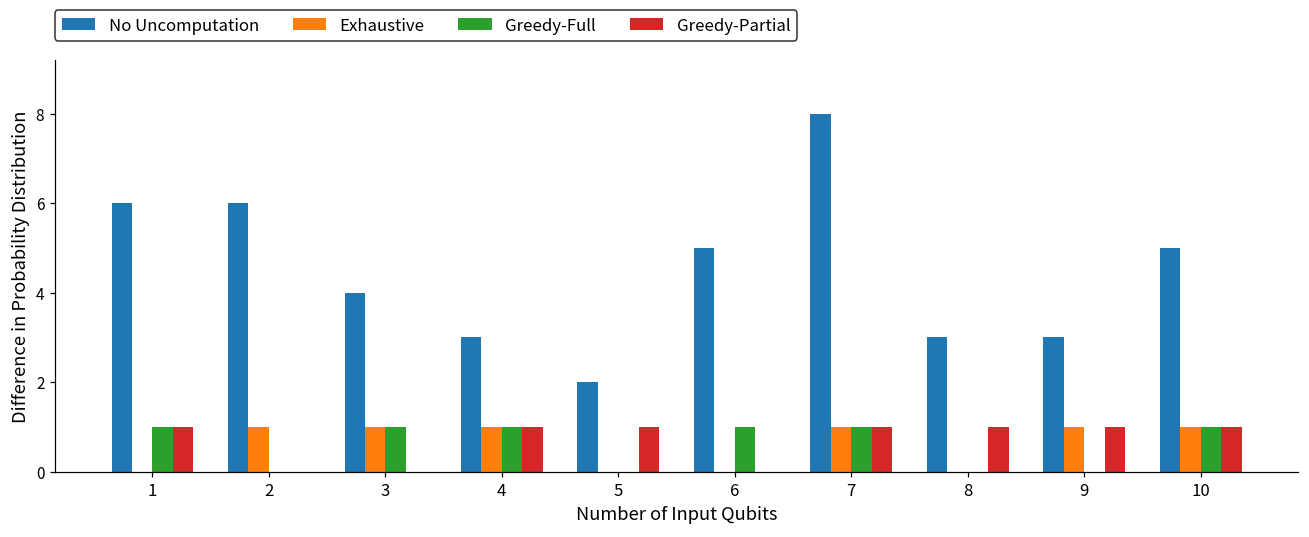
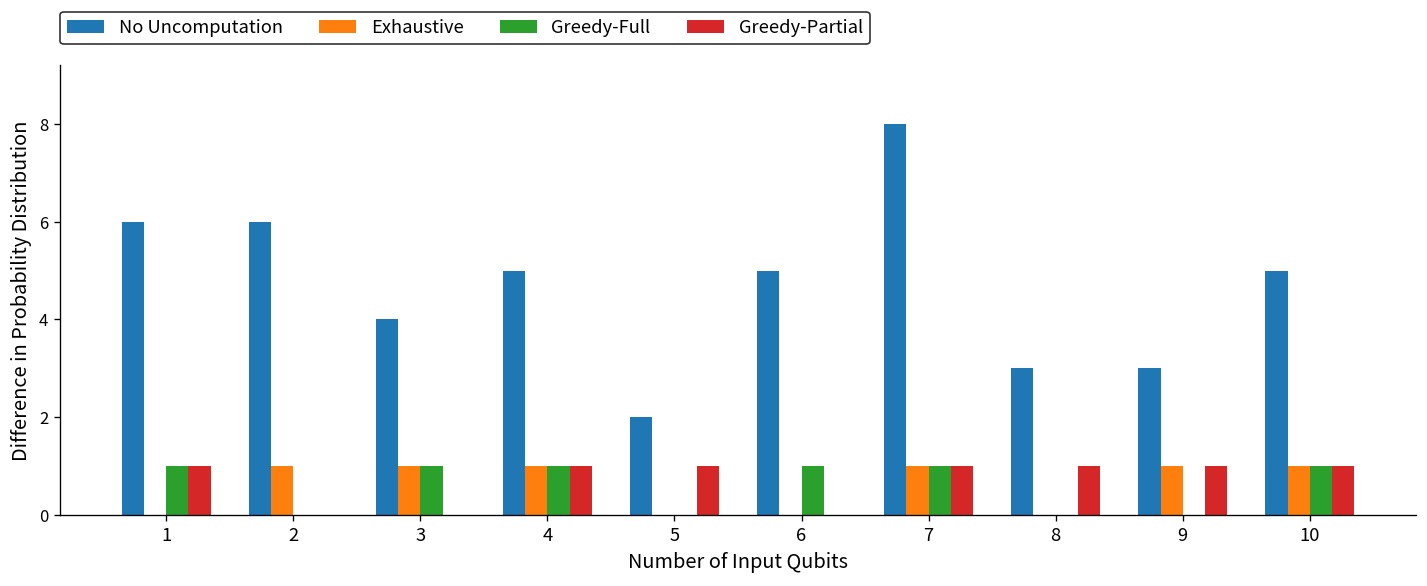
  {
    "No Uncomputation": {
      "1": 6,
      "2": 6,
      "3": 4,
-     "4": 3,
+     "4": 5,
      "5": 2,
      "6": 5,
      "7": 8,
      "8": 3,
      "9": 3,
      "10": 5
    },
    "Exhaustive": {
      "1": 0,
      "2": 1,
      "3": 1,
      "4": 1,
      "5": 0,
      "6": 0,
      "7": 1,
      "8": 0,
      "9": 1,
      "10": 1
    },
    "Greedy-Full": {
      "1": 1,
      "2": 0,
      "3": 1,
      "4": 1,
      "5": 0,
      "6": 1,
      "7": 1,
      "8": 0,
      "9": 0,
      "10": 1
    },
    "Greedy-Partial": {
      "1": 1,
      "2": 0,
      "3": 0,
      "4": 1,
      "5": 1,
      "6": 0,
      "7": 1,
      "8": 1,
      "9": 1,
      "10": 1
    }
  }
